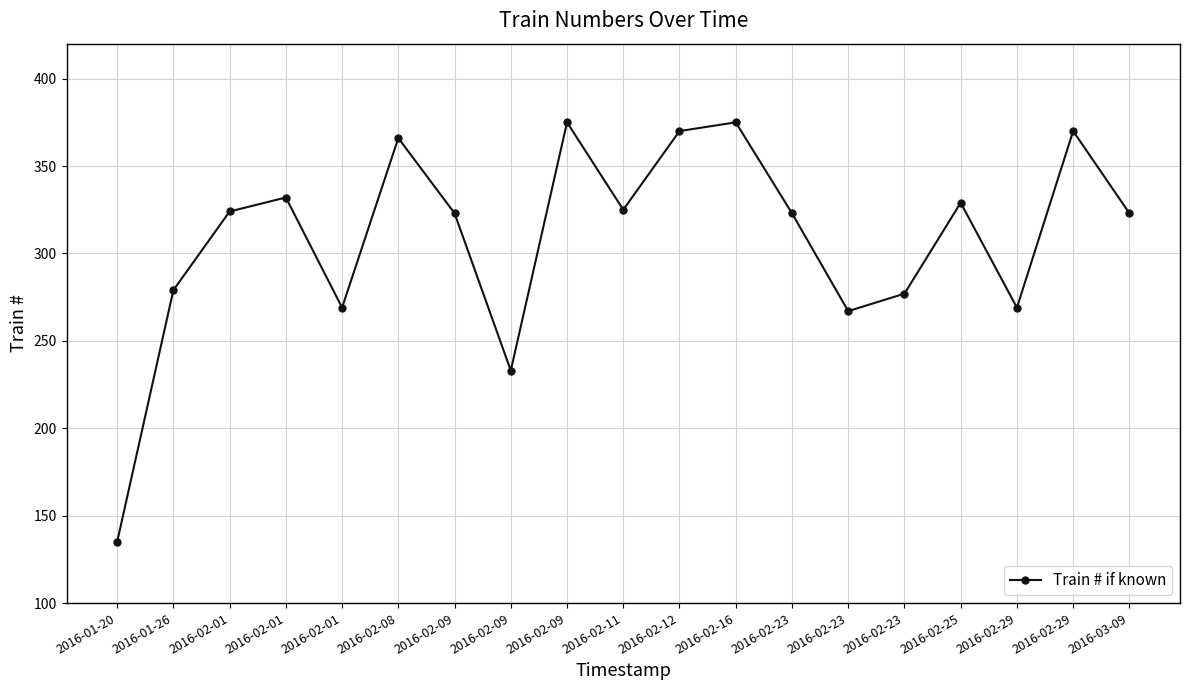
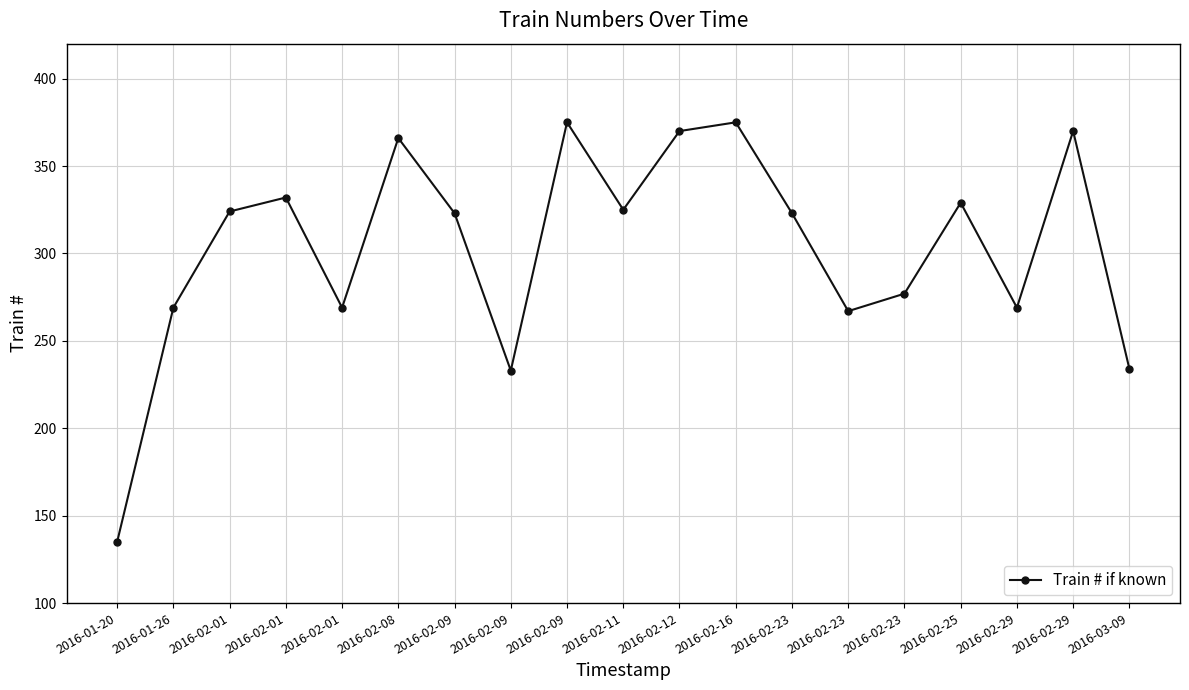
  {
    "2016-01-20": 135,
-   "2016-01-26": 279,
+   "2016-01-26": 269,
    "2016-02-08": 366,
    "2016-02-11": 325,
    "2016-02-12": 370,
    "2016-02-16": 375,
    "2016-02-25": 329,
-   "2016-03-09": 323
+   "2016-03-09": 234
  }
